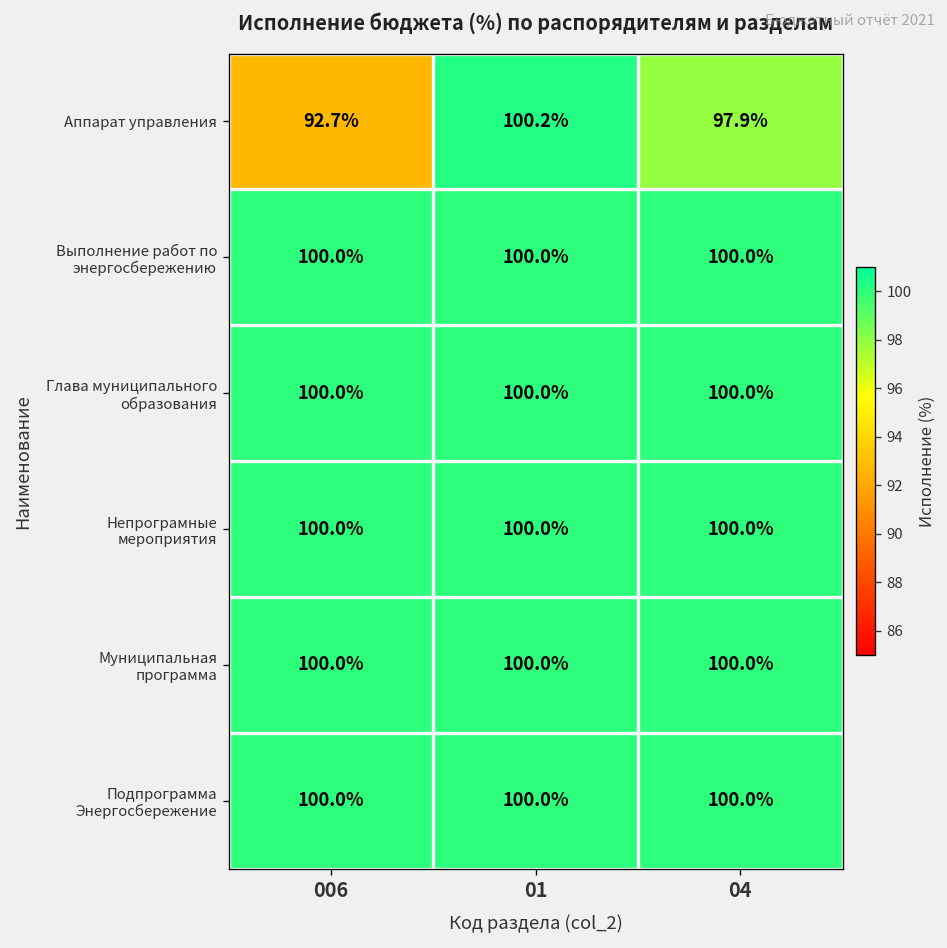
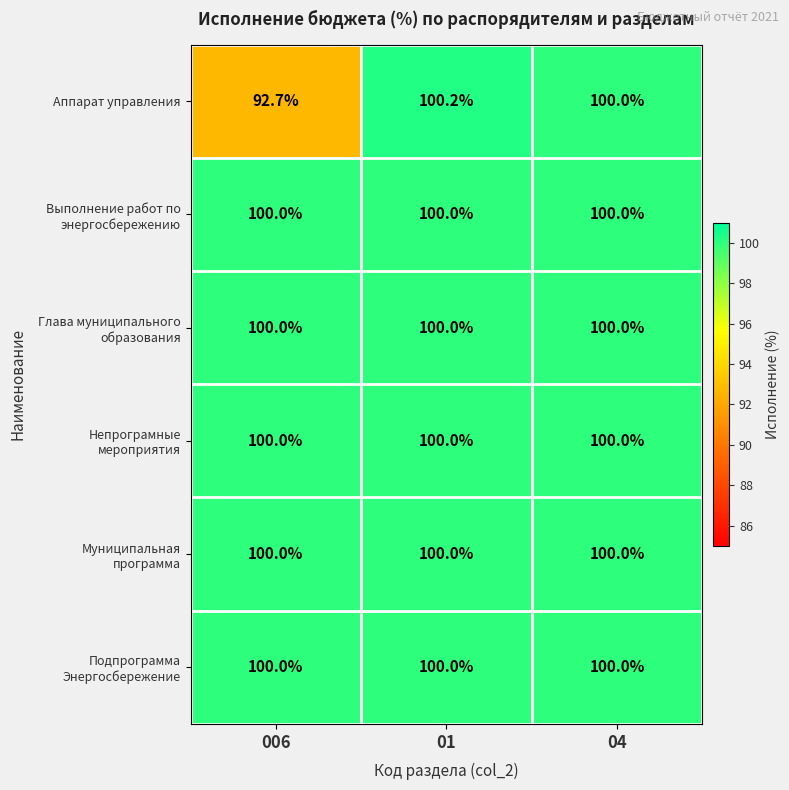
  {
    "Аппарат управления": {
      "006": "92.7%",
      "01": "100.2%",
-     "04": "97.9%"
+     "04": "100.0%"
    },
    "Выполнение работ по энергосбережению": {
      "006": "100.0%",
      "01": "100.0%",
      "04": "100.0%"
    },
    "Глава муниципального образования": {
      "006": "100.0%",
      "01": "100.0%",
      "04": "100.0%"
    },
    "Непрограмные мероприятия": {
      "006": "100.0%",
      "01": "100.0%",
      "04": "100.0%"
    },
    "Муниципальная программа": {
      "006": "100.0%",
      "01": "100.0%",
      "04": "100.0%"
    },
    "Подпрограмма Энергосбережение": {
      "006": "100.0%",
      "01": "100.0%",
      "04": "100.0%"
    }
  }
